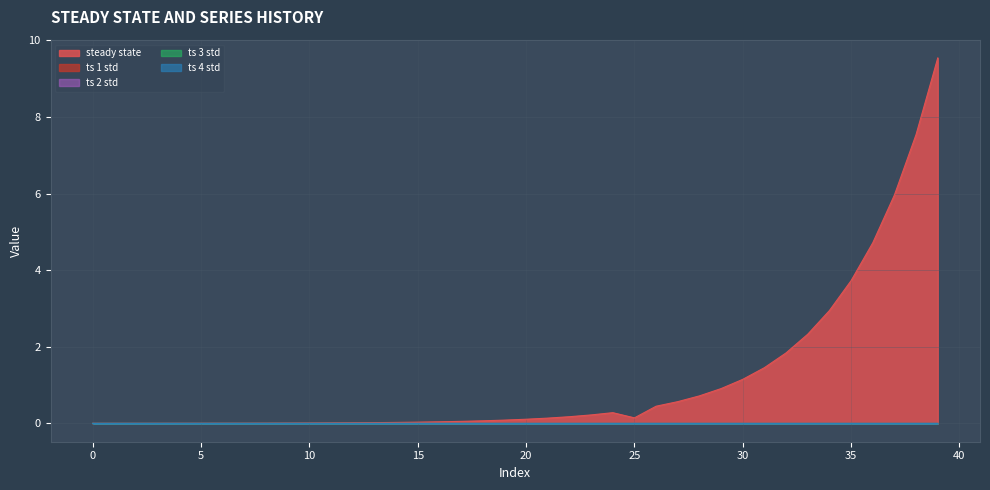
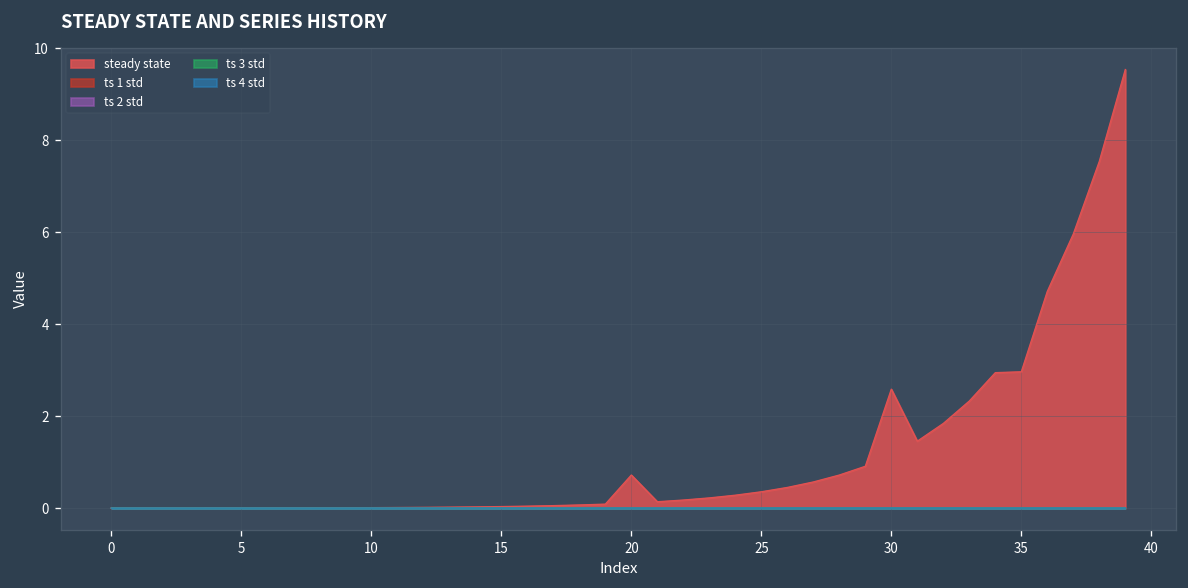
  {
    "steady state": {
-     "20": 0.1,
-     "25": 0.1,
-     "30": 1.2,
-     "35": 3.7
+     "20": 0.7,
+     "25": 0.4,
+     "30": 2.6,
+     "35": 3.0
    },
    "ts 4 std": {
      "20": 0.0,
      "25": 0.0,
      "30": 0.0,
      "35": 0.0
    }
  }
